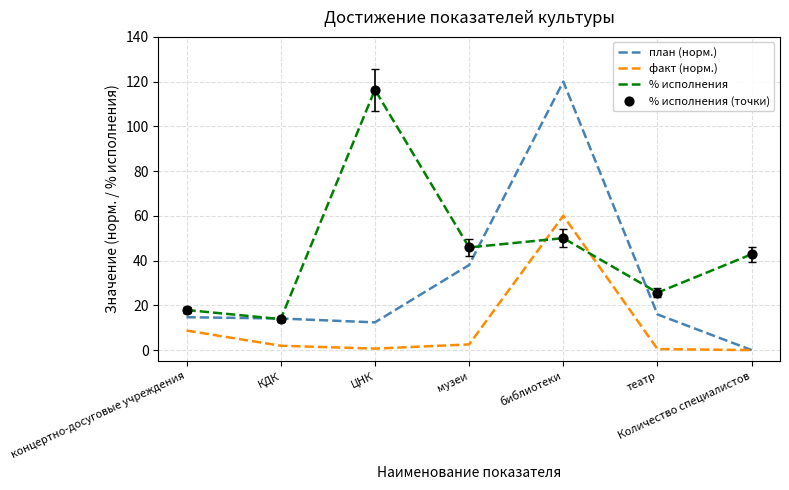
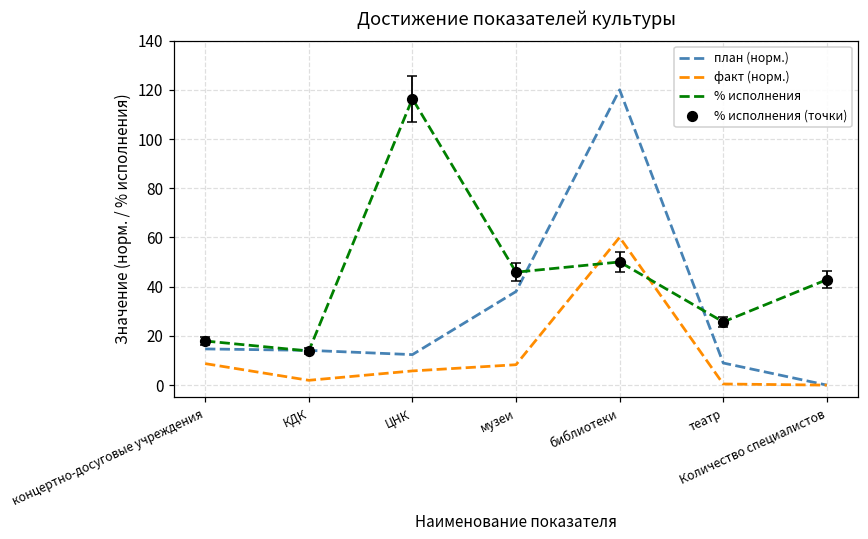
  {
    "план (норм.)": {
      "концертно-досуговые учреждения": 15,
      "ЦНК": 12,
      "музеи": 38,
      "библиотеки": 120,
-     "театр": 16
+     "театр": 9
    },
    "факт (норм.)": {
      "концертно-досуговые учреждения": 9,
      "КДК": 2,
-     "ЦНК": 1,
-     "музеи": 3,
+     "ЦНК": 6,
+     "музеи": 8,
      "библиотеки": 60,
      "театр": 0
    }
  }
